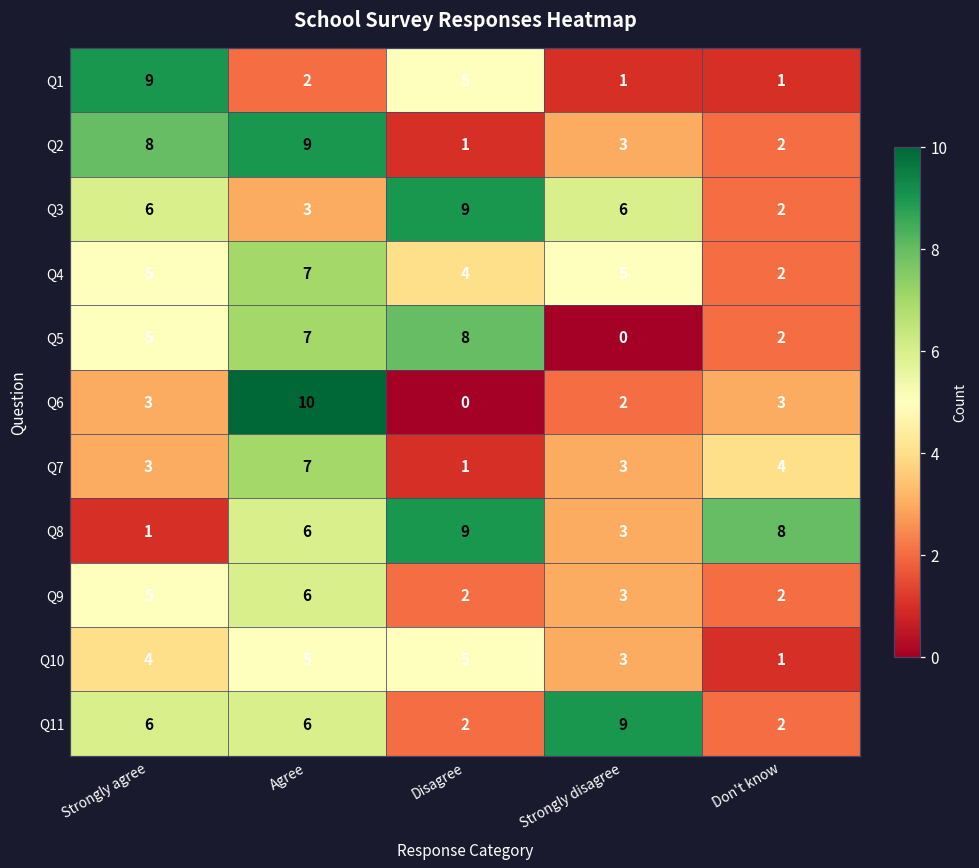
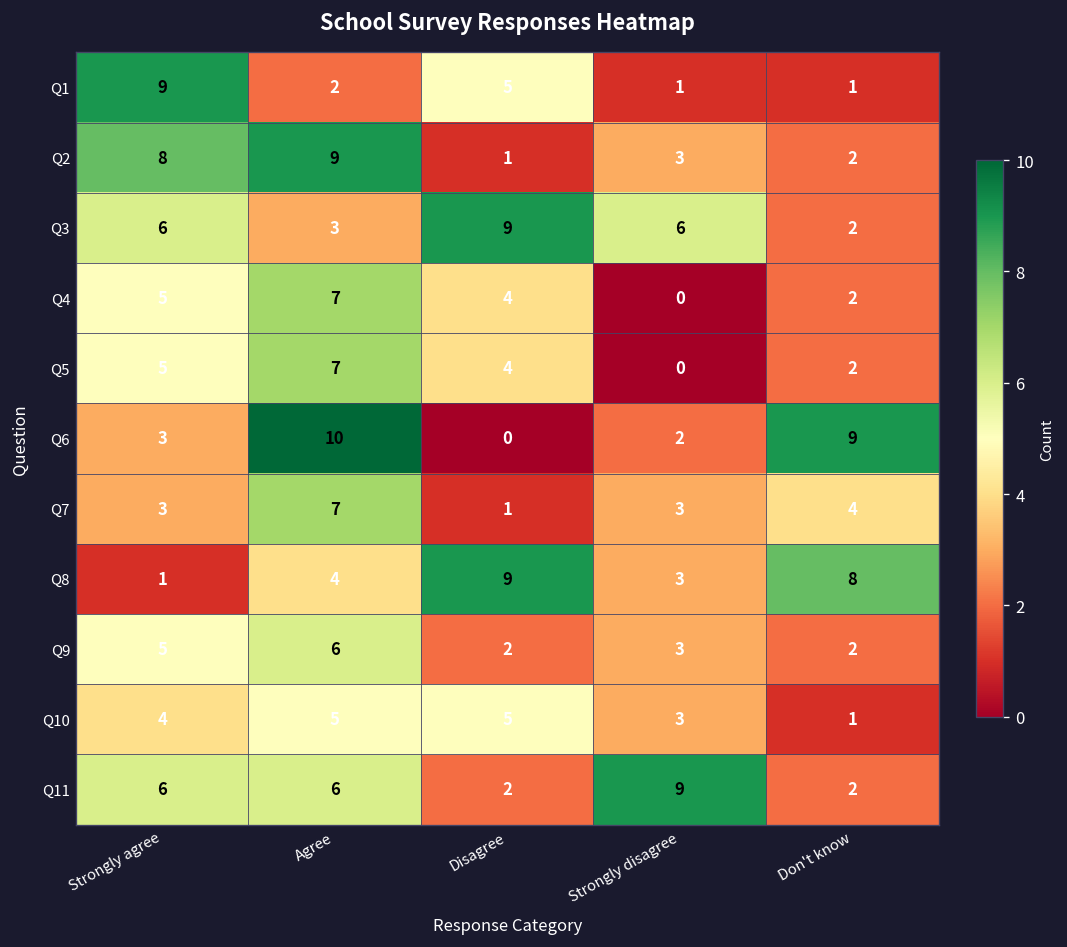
  {
    "Q1": {
      "Strongly agree": 9,
      "Agree": 2,
      "Disagree": 5,
      "Strongly disagree": 1,
      "Don't know": 1
    },
    "Q2": {
      "Strongly agree": 8,
      "Agree": 9,
      "Disagree": 1,
      "Strongly disagree": 3,
      "Don't know": 2
    },
    "Q3": {
      "Strongly agree": 6,
      "Agree": 3,
      "Disagree": 9,
      "Strongly disagree": 6,
      "Don't know": 2
    },
    "Q4": {
      "Strongly agree": 5,
      "Agree": 7,
      "Disagree": 4,
-     "Strongly disagree": 5,
+     "Strongly disagree": 0,
      "Don't know": 2
    },
    "Q5": {
      "Strongly agree": 5,
      "Agree": 7,
-     "Disagree": 8,
+     "Disagree": 4,
      "Strongly disagree": 0,
      "Don't know": 2
    },
    "Q6": {
      "Strongly agree": 3,
      "Agree": 10,
      "Disagree": 0,
      "Strongly disagree": 2,
-     "Don't know": 3
+     "Don't know": 9
    },
    "Q7": {
      "Strongly agree": 3,
      "Agree": 7,
      "Disagree": 1,
      "Strongly disagree": 3,
      "Don't know": 4
    },
    "Q8": {
      "Strongly agree": 1,
-     "Agree": 6,
+     "Agree": 4,
      "Disagree": 9,
      "Strongly disagree": 3,
      "Don't know": 8
    },
    "Q9": {
      "Strongly agree": 5,
      "Agree": 6,
      "Disagree": 2,
      "Strongly disagree": 3,
      "Don't know": 2
    },
    "Q10": {
      "Strongly agree": 4,
      "Agree": 5,
      "Disagree": 5,
      "Strongly disagree": 3,
      "Don't know": 1
    },
    "Q11": {
      "Strongly agree": 6,
      "Agree": 6,
      "Disagree": 2,
      "Strongly disagree": 9,
      "Don't know": 2
    }
  }
